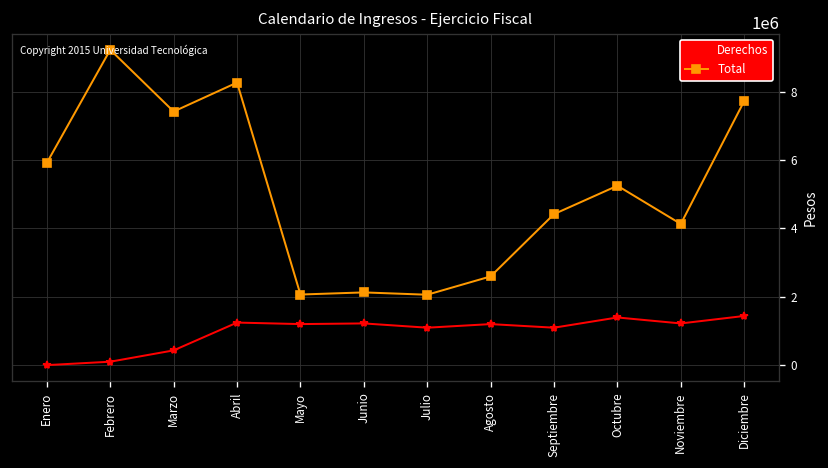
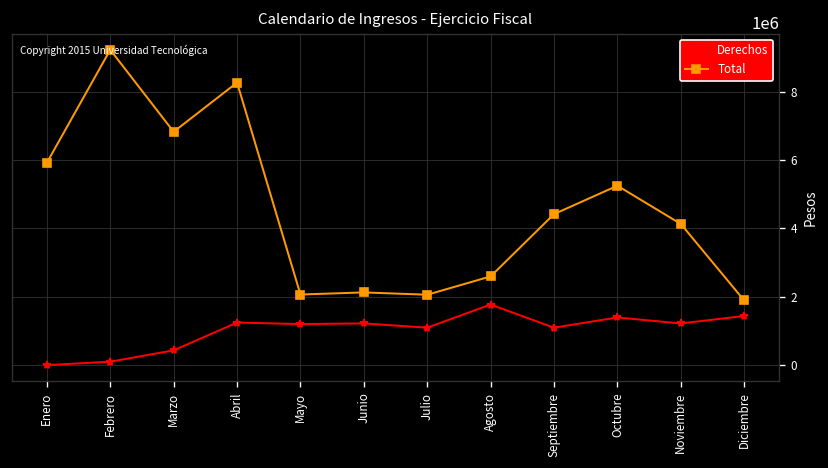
  {
    "Derechos": {
      "Enero": 0,
      "Febrero": 100000,
      "Marzo": 400000,
      "Abril": 1200000,
      "Mayo": 1200000,
      "Junio": 1200000,
      "Julio": 1100000,
-     "Agosto": 1200000,
+     "Agosto": 1800000,
      "Septiembre": 1100000,
      "Octubre": 1400000,
      "Noviembre": 1200000,
      "Diciembre": 1400000
    },
    "Total": {
      "Enero": 5900000,
-     "Marzo": 7400000,
+     "Marzo": 6800000,
      "Abril": 8300000,
      "Mayo": 2100000,
      "Junio": 2100000,
      "Julio": 2100000,
      "Agosto": 2600000,
      "Septiembre": 4400000,
      "Octubre": 5300000,
      "Noviembre": 4100000,
-     "Diciembre": 7700000
+     "Diciembre": 1900000
    }
  }
